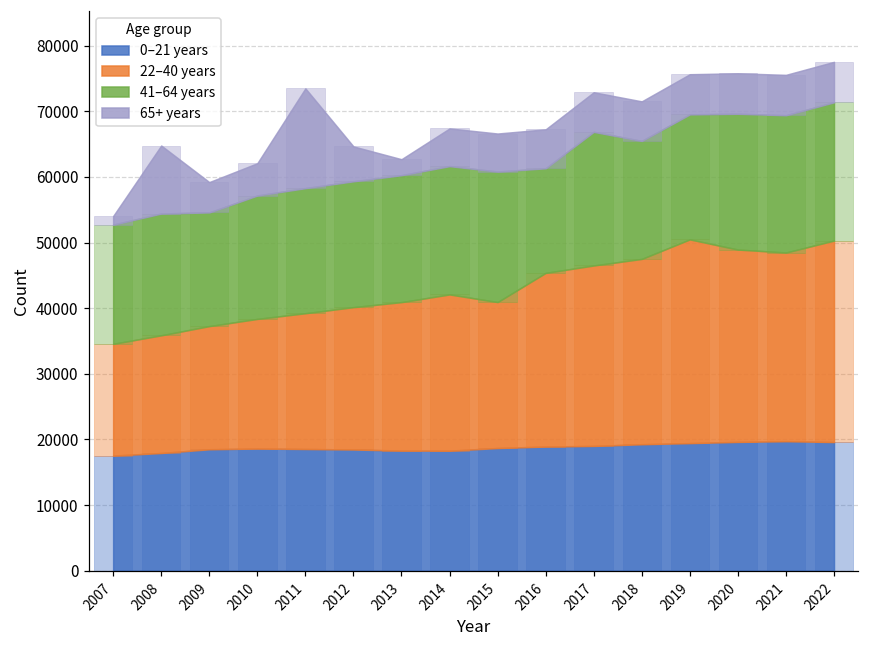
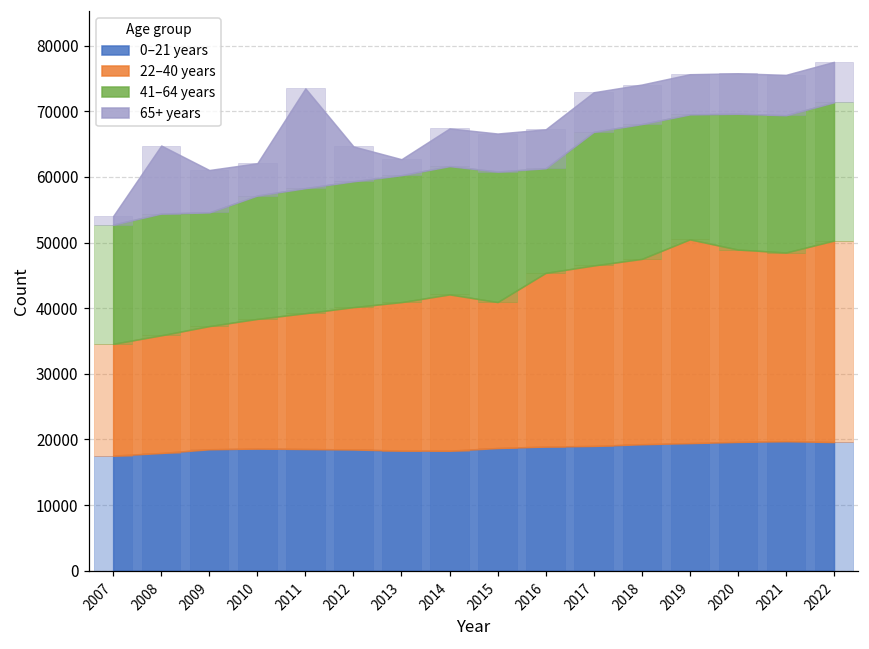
  {
    "0‒21 years": {
      "2007": 18000,
      "2008": 18000,
      "2009": 18000,
      "2010": 19000,
      "2011": 19000,
      "2012": 18000,
      "2013": 18000,
      "2014": 18000,
      "2015": 19000,
      "2016": 19000,
      "2017": 19000,
      "2018": 19000,
      "2019": 19000,
      "2020": 20000,
      "2021": 20000,
      "2022": 20000
    },
    "22‒40 years": {
      "2007": 17000,
      "2008": 18000,
      "2009": 19000,
      "2010": 20000,
      "2011": 21000,
      "2012": 22000,
      "2013": 23000,
      "2014": 24000,
      "2015": 22000,
      "2016": 26000,
      "2017": 28000,
      "2018": 28000,
      "2019": 31000,
      "2020": 29000,
      "2021": 29000,
      "2022": 31000
    },
    "41‒64 years": {
      "2007": 18000,
      "2008": 19000,
      "2009": 17000,
      "2010": 19000,
      "2011": 19000,
      "2012": 19000,
      "2013": 19000,
      "2014": 20000,
      "2015": 20000,
      "2016": 16000,
      "2017": 20000,
-     "2018": 18000,
+     "2018": 21000,
      "2019": 19000,
      "2020": 21000,
      "2021": 21000,
      "2022": 21000
    },
    "65+ years": {
      "2007": 1000,
      "2008": 10000,
-     "2009": 5000,
+     "2009": 6000,
      "2010": 5000,
      "2011": 15000,
      "2012": 5000,
      "2013": 2000,
      "2014": 6000,
      "2015": 6000,
      "2016": 6000,
      "2017": 6000,
      "2018": 6000,
      "2019": 6000,
      "2020": 6000,
      "2021": 6000,
      "2022": 6000
    }
  }
